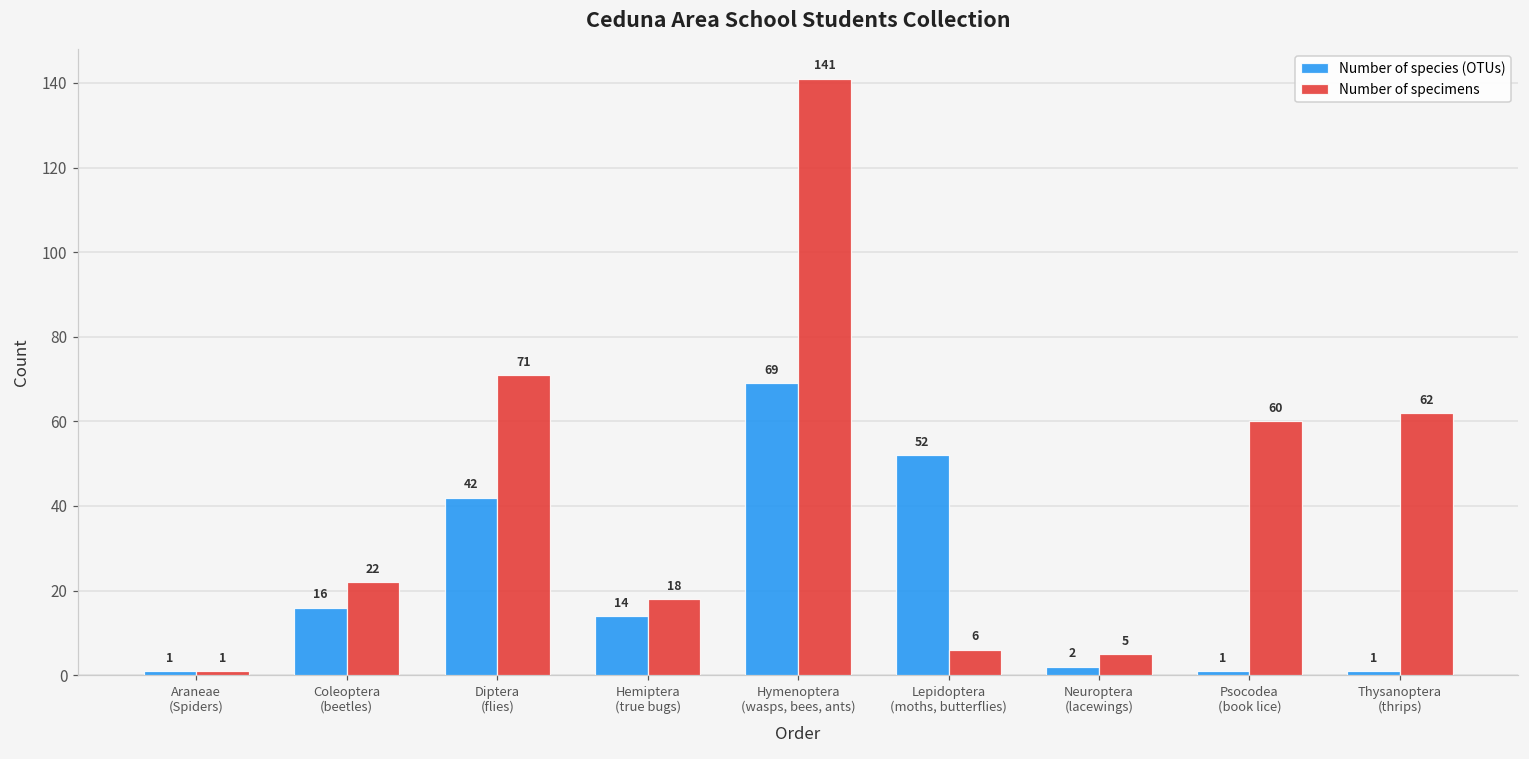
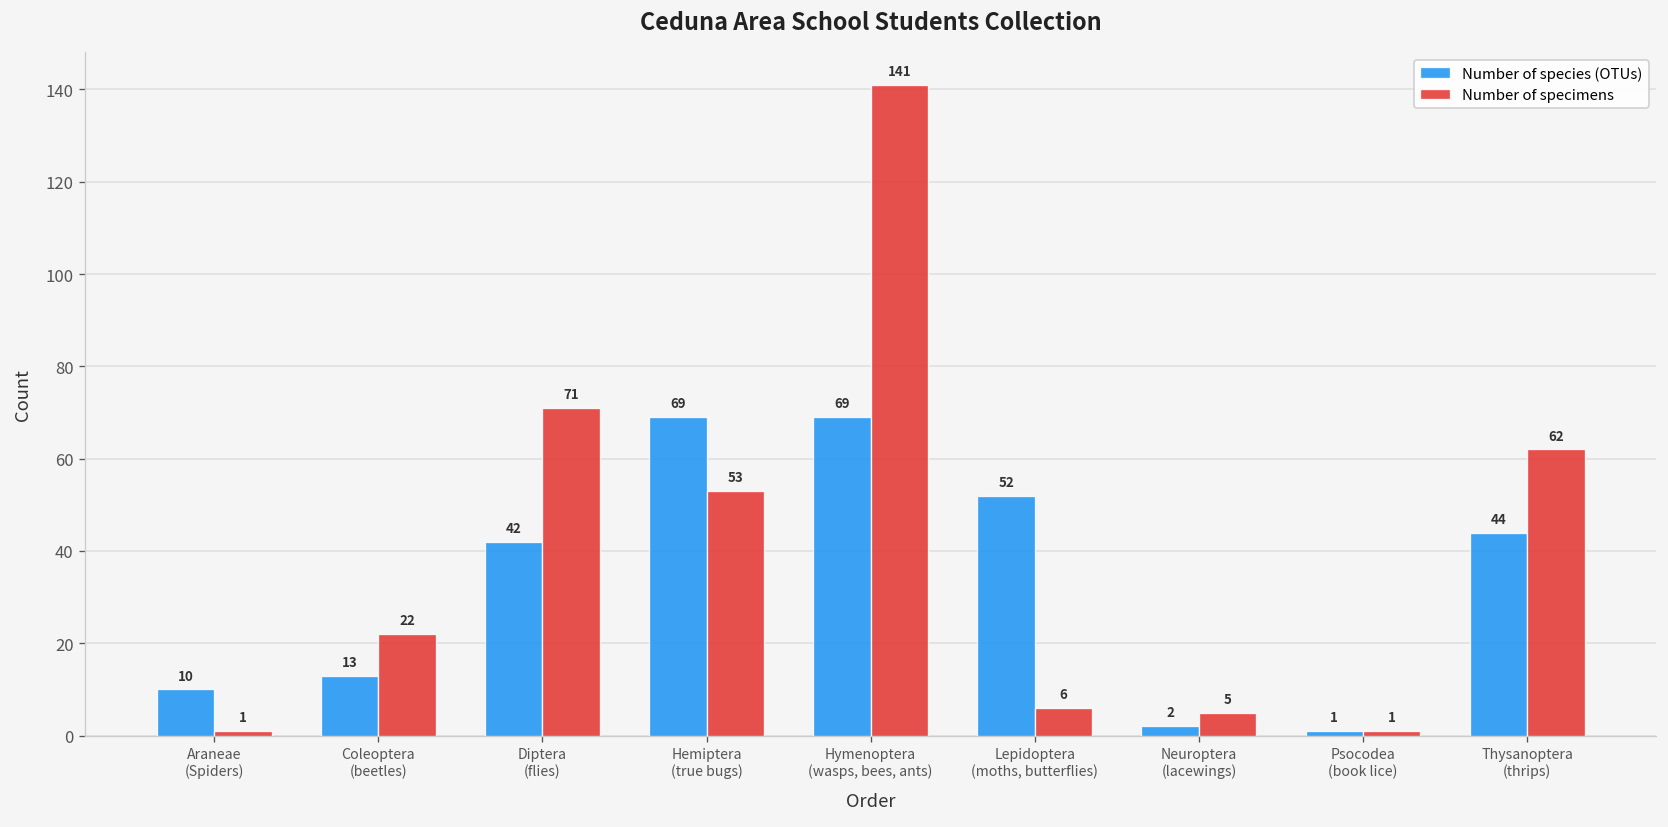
  {
    "Number of species (OTUs)": {
-     "Araneae (Spiders)": 1,
-     "Coleoptera (beetles)": 16,
+     "Araneae (Spiders)": 10,
+     "Coleoptera (beetles)": 13,
      "Diptera (flies)": 42,
-     "Hemiptera (true bugs)": 14,
+     "Hemiptera (true bugs)": 69,
      "Hymenoptera (wasps, bees, ants)": 69,
      "Lepidoptera (moths, butterflies)": 52,
      "Neuroptera (lacewings)": 2,
      "Psocodea (book lice)": 1,
-     "Thysanoptera (thrips)": 1
+     "Thysanoptera (thrips)": 44
    },
    "Number of specimens": {
      "Araneae (Spiders)": 1,
      "Coleoptera (beetles)": 22,
      "Diptera (flies)": 71,
-     "Hemiptera (true bugs)": 18,
+     "Hemiptera (true bugs)": 53,
      "Hymenoptera (wasps, bees, ants)": 141,
      "Lepidoptera (moths, butterflies)": 6,
      "Neuroptera (lacewings)": 5,
-     "Psocodea (book lice)": 60,
+     "Psocodea (book lice)": 1,
      "Thysanoptera (thrips)": 62
    }
  }
